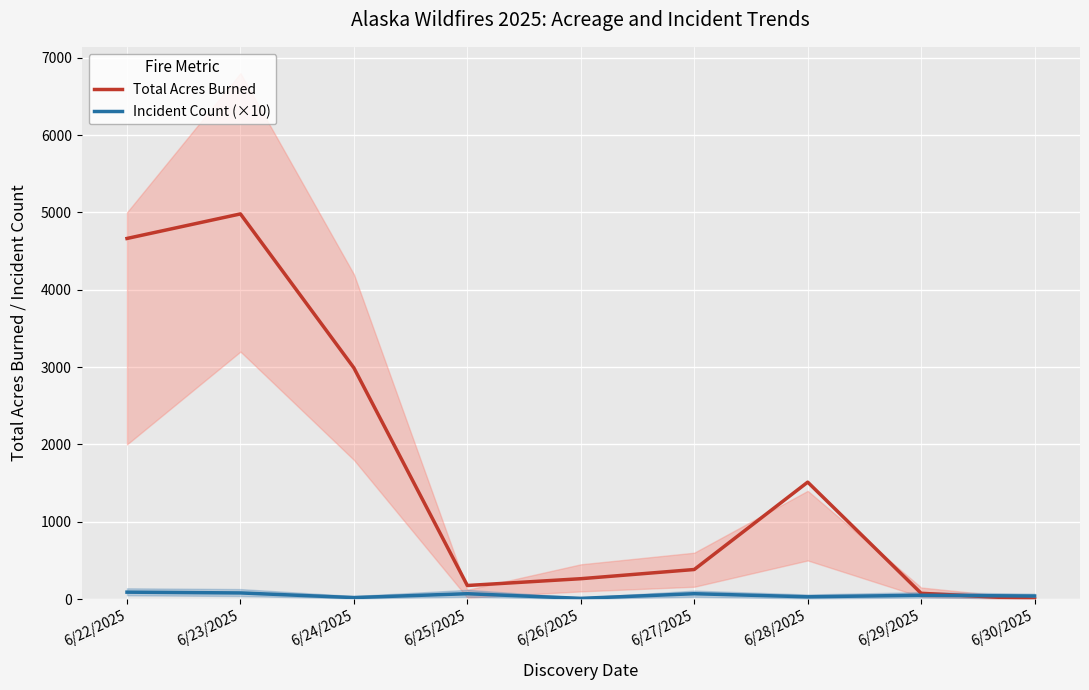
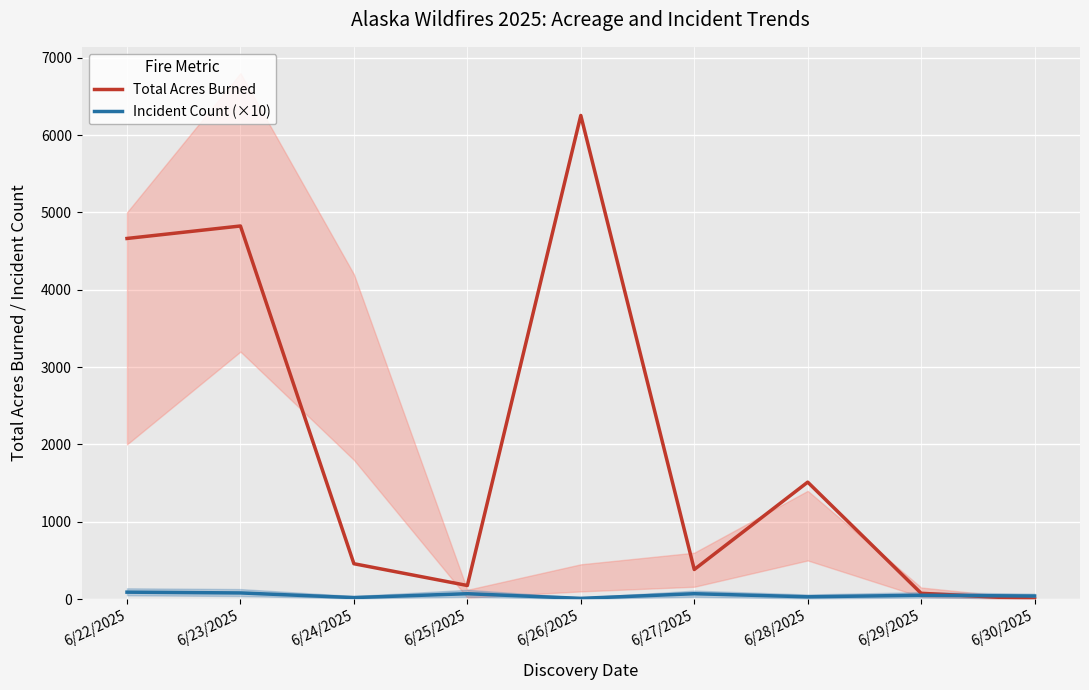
  {
    "Total Acres Burned": {
      "6/22/2025": 4700,
-     "6/23/2025": 5000,
-     "6/24/2025": 3000,
+     "6/23/2025": 4800,
+     "6/24/2025": 500,
      "6/25/2025": 200,
-     "6/26/2025": 300,
+     "6/26/2025": 6300,
      "6/27/2025": 400,
      "6/28/2025": 1500
    }
  }
